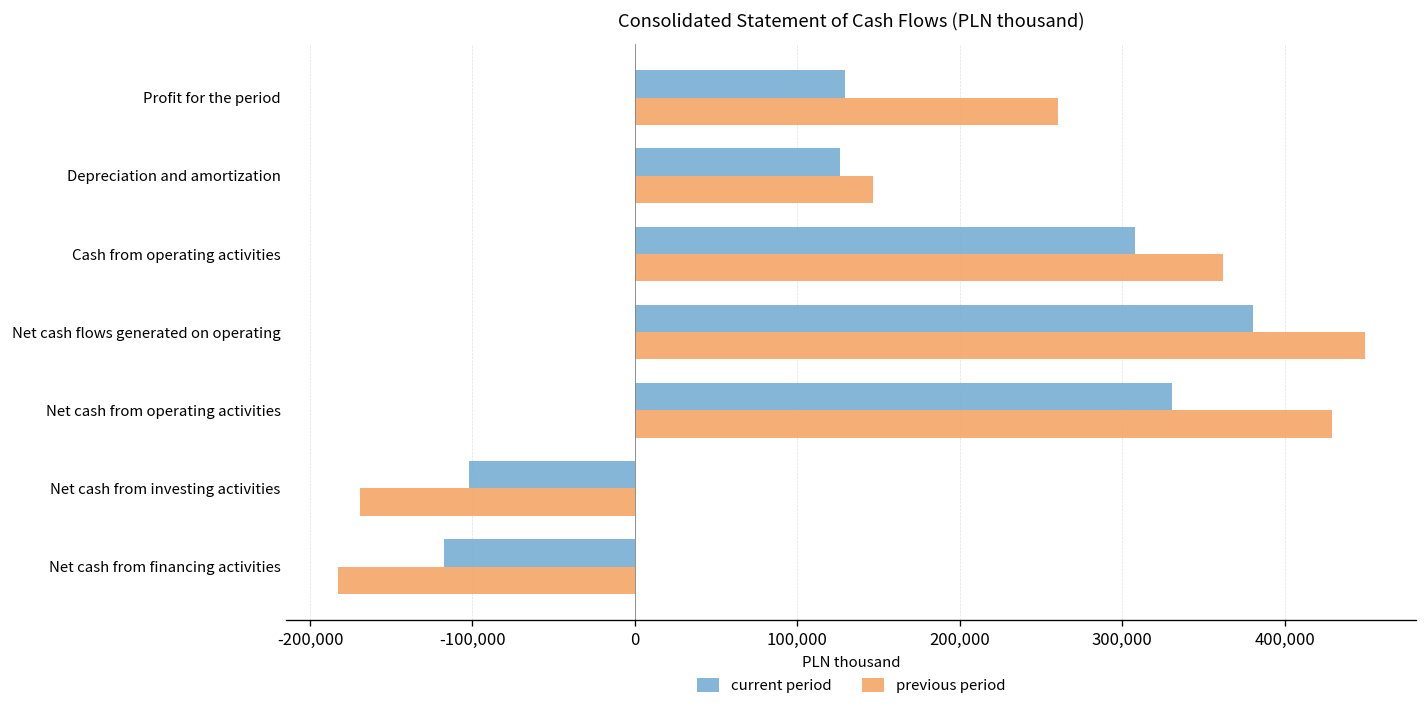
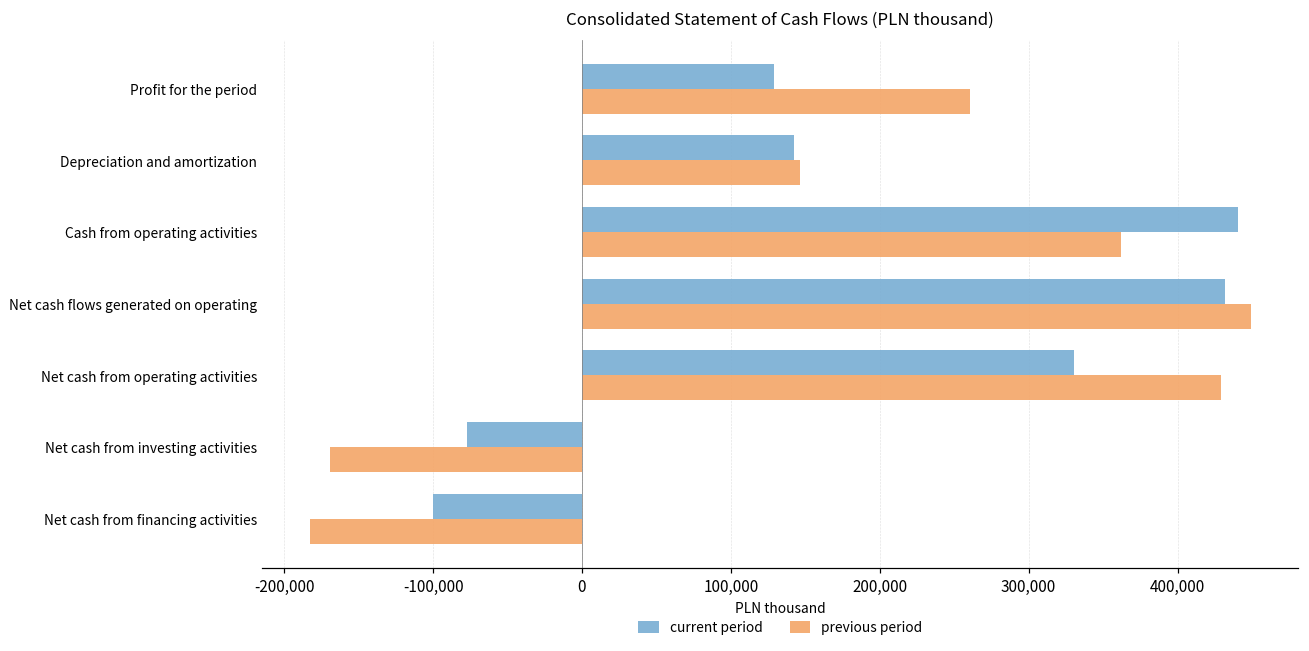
  {
    "current period": {
      "Profit for the period": "129,000",
-     "Depreciation and amortization": "126,000",
-     "Cash from operating activities": "308,000",
-     "Net cash flows generated on operating": "381,000",
+     "Depreciation and amortization": "142,000",
+     "Cash from operating activities": "440,000",
+     "Net cash flows generated on operating": "432,000",
      "Net cash from operating activities": "331,000",
-     "Net cash from investing activities": "-102,000",
-     "Net cash from financing activities": "-117,000"
+     "Net cash from investing activities": "-77,000",
+     "Net cash from financing activities": "-100,000"
    },
    "previous period": {
      "Profit for the period": "261,000",
      "Depreciation and amortization": "146,000",
      "Cash from operating activities": "362,000",
      "Net cash flows generated on operating": "449,000",
      "Net cash from operating activities": "429,000",
      "Net cash from investing activities": "-169,000",
      "Net cash from financing activities": "-183,000"
    }
  }
